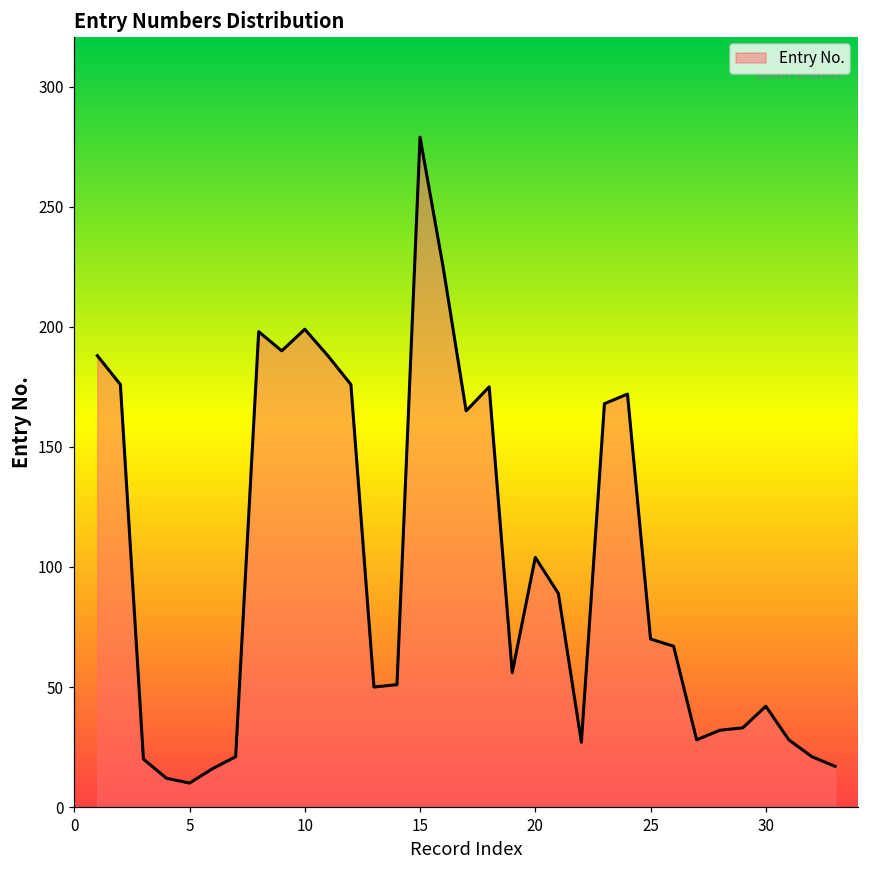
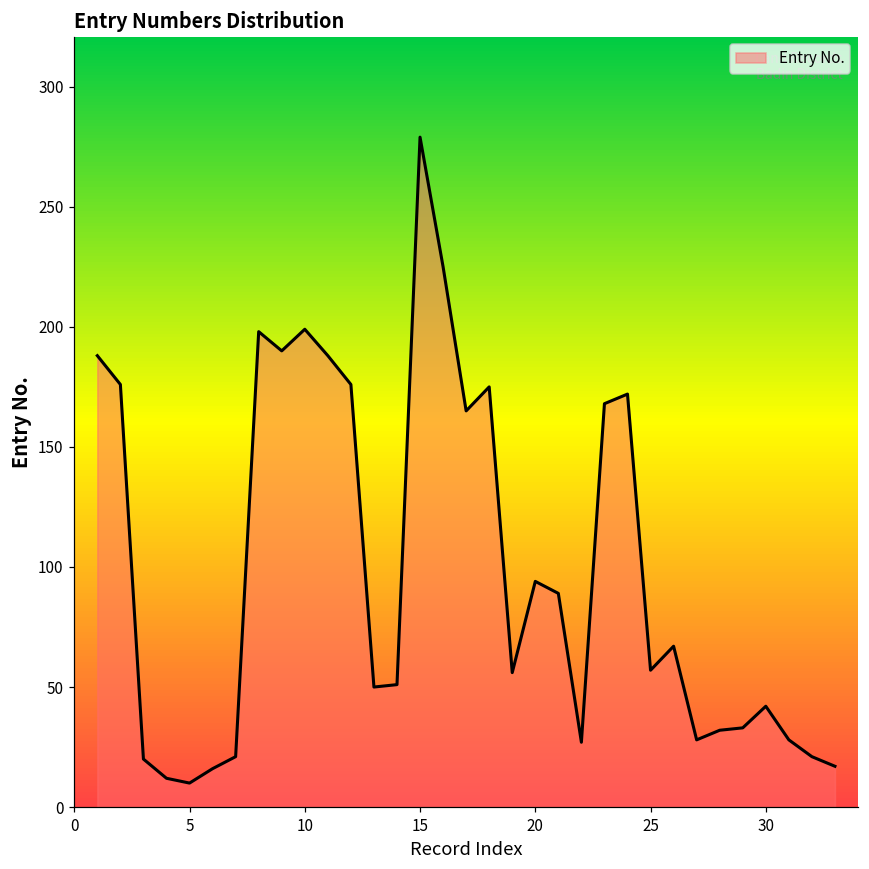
  {
    "5": 10,
    "10": 199,
    "15": 279,
-   "20": 104,
-   "25": 70,
+   "20": 94,
+   "25": 57,
    "30": 42
  }
